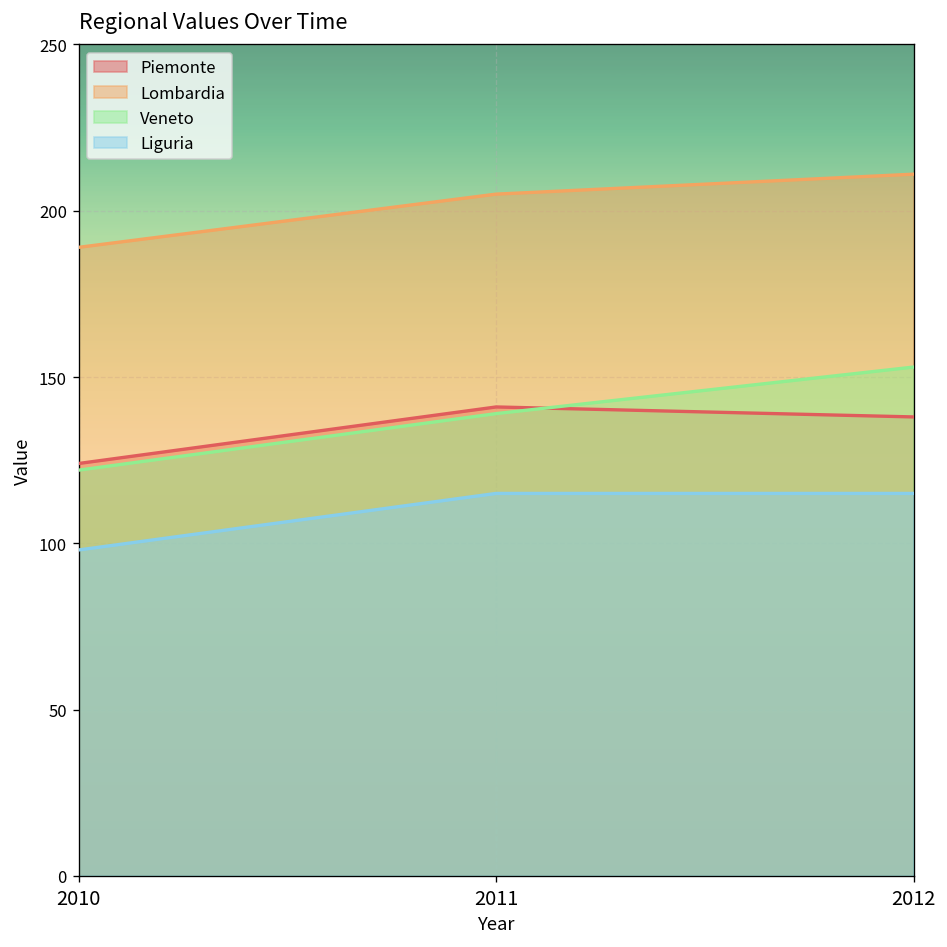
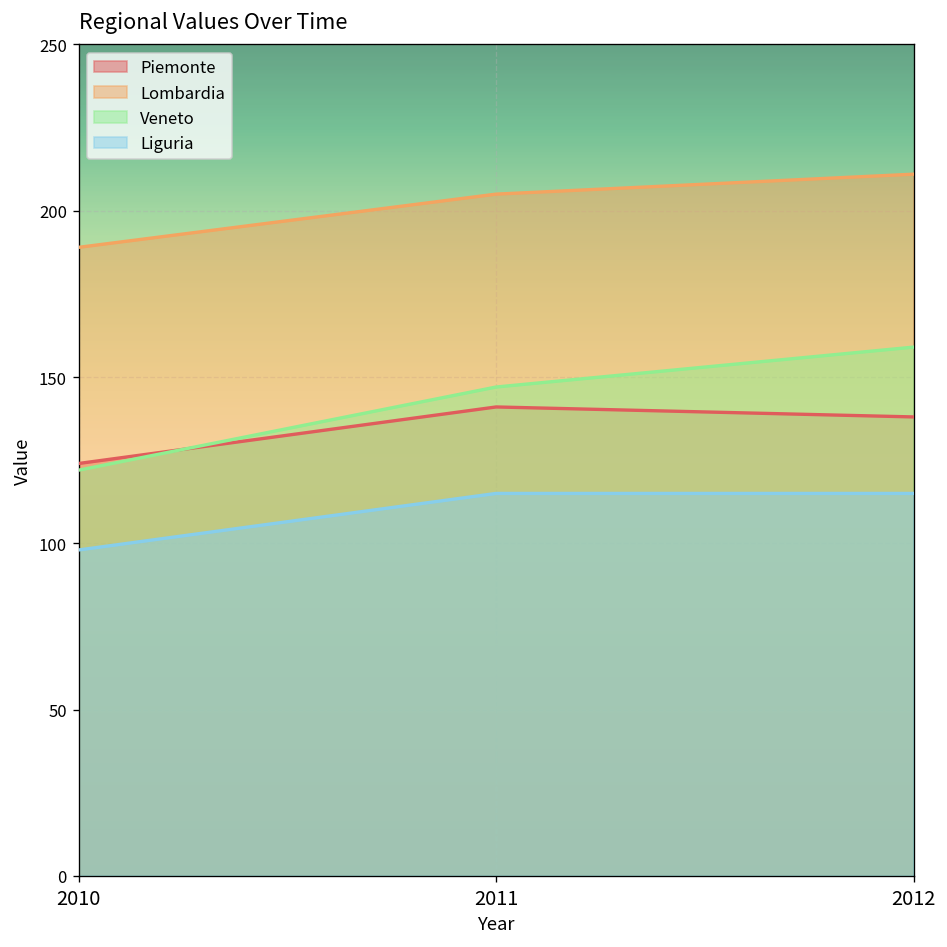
  {
    "Veneto": {
      "2010": 122,
-     "2011": 139,
-     "2012": 153
+     "2011": 147,
+     "2012": 159
    },
    "Liguria": {
      "2010": 98,
      "2011": 115,
      "2012": 115
    }
  }
